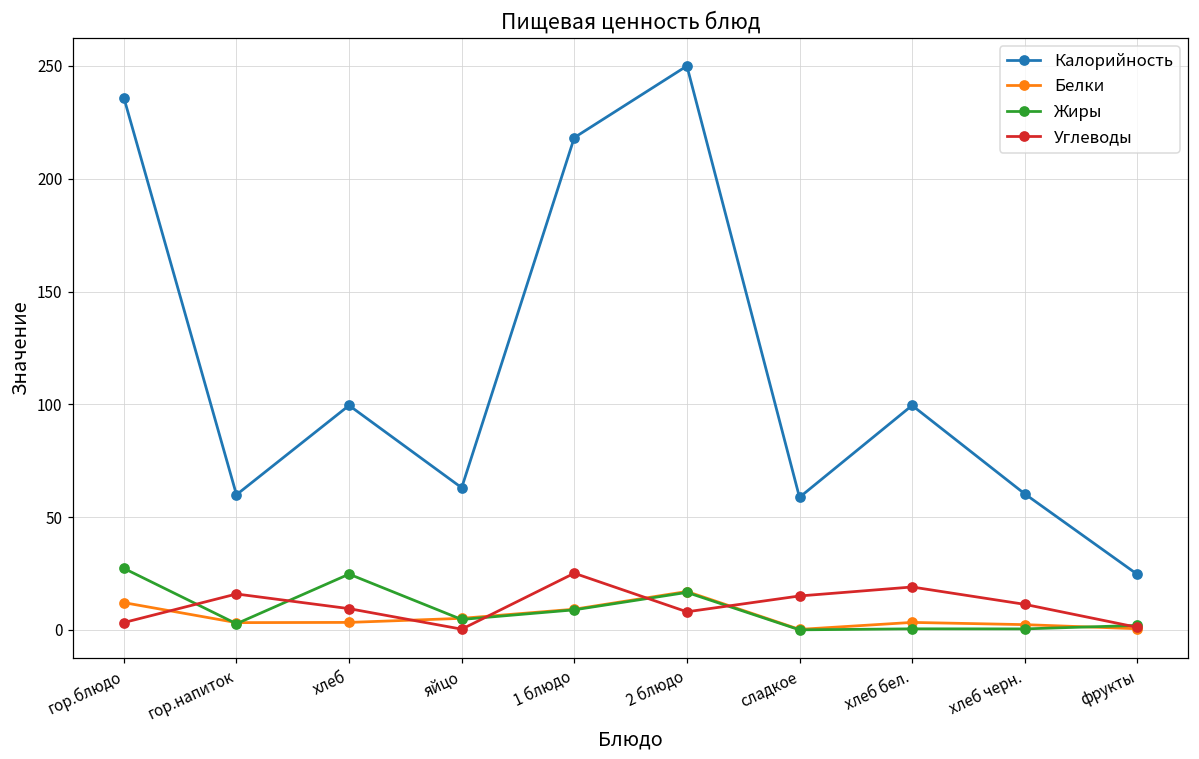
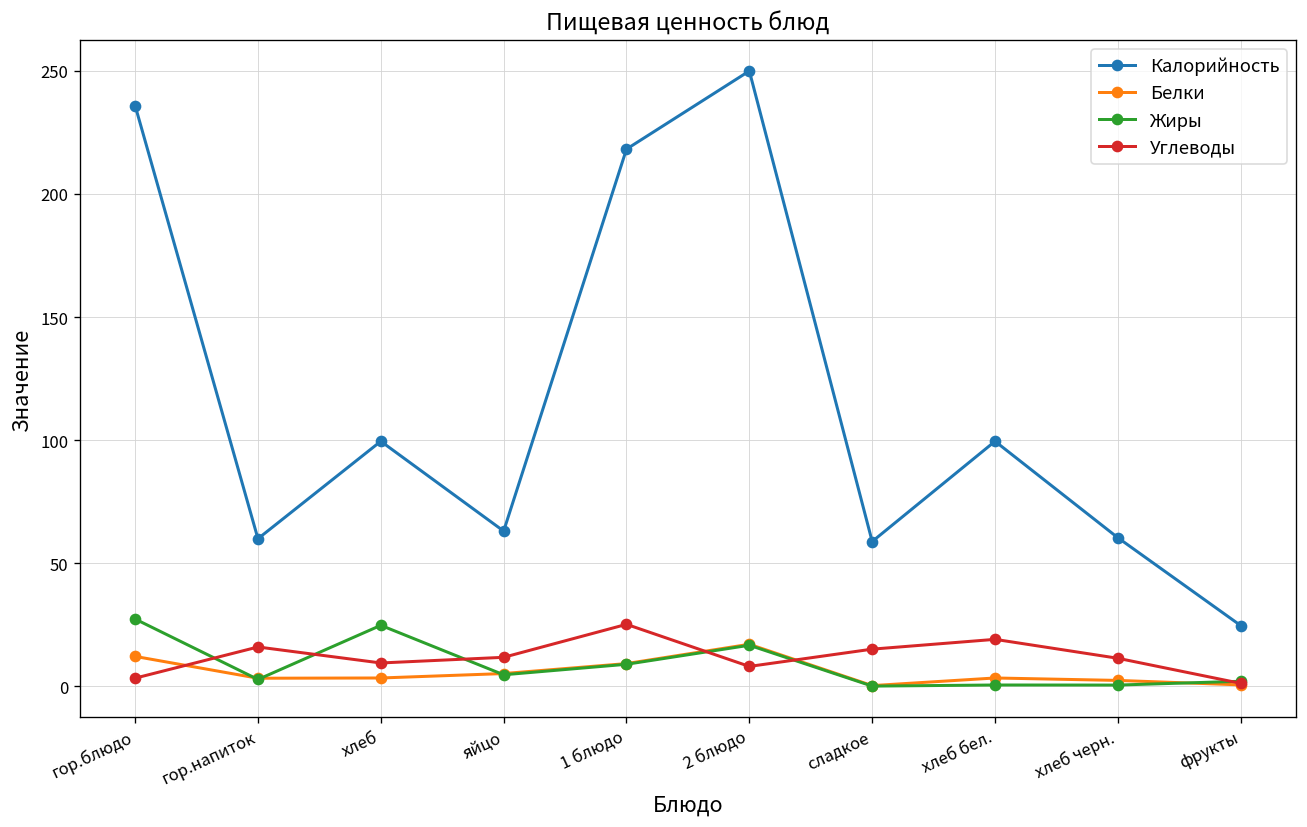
  {
    "Калорийность": {
      "гор.блюдо": 236,
      "гор.напиток": 60,
      "хлеб": 100,
      "яйцо": 63,
      "1 блюдо": 218,
      "2 блюдо": 250,
      "сладкое": 59,
      "хлеб бел.": 100,
      "хлеб черн.": 60,
      "фрукты": 25
    },
    "Белки": {
      "гор.блюдо": 12,
      "хлеб": 3,
      "хлеб бел.": 3,
      "хлеб черн.": 2
    },
    "Жиры": {
      "гор.блюдо": 27,
      "хлеб": 25,
      "хлеб бел.": 0,
      "хлеб черн.": 0
    },
    "Углеводы": {
      "гор.блюдо": 3,
      "гор.напиток": 16,
      "хлеб": 9,
-     "яйцо": 0,
+     "яйцо": 12,
      "1 блюдо": 25,
      "2 блюдо": 8,
      "сладкое": 15,
      "хлеб бел.": 19,
      "хлеб черн.": 11
    }
  }
